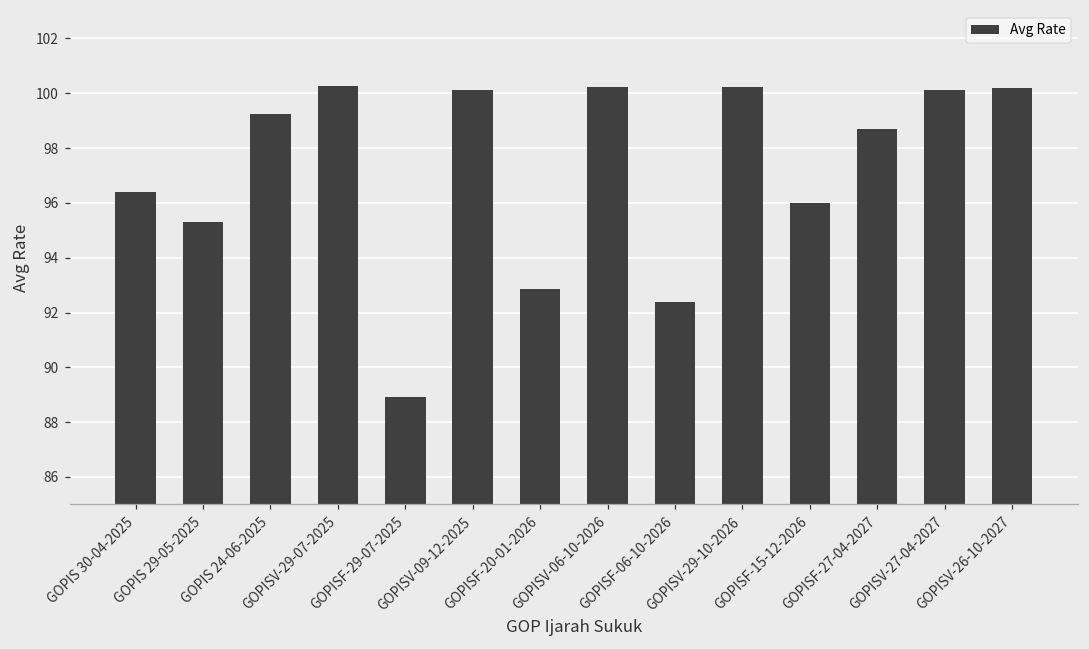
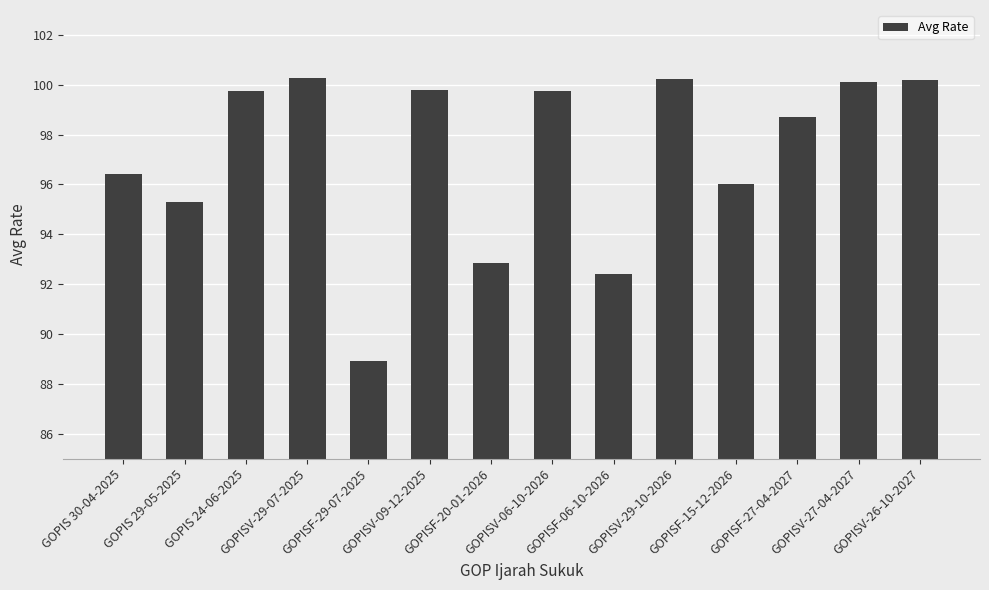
  {
    "GOPIS 30-04-2025": 96.4,
    "GOPIS 29-05-2025": 95.3,
-   "GOPIS 24-06-2025": 99.2,
+   "GOPIS 24-06-2025": 99.7,
    "GOPISV-29-07-2025": 100.3,
    "GOPISF-29-07-2025": 88.9,
-   "GOPISV-09-12-2025": 100.1,
+   "GOPISV-09-12-2025": 99.8,
    "GOPISF-20-01-2026": 92.8,
-   "GOPISV-06-10-2026": 100.2,
+   "GOPISV-06-10-2026": 99.8,
    "GOPISF-06-10-2026": 92.4,
    "GOPISV-29-10-2026": 100.2,
    "GOPISF-15-12-2026": 96.0,
    "GOPISF-27-04-2027": 98.7,
    "GOPISV-27-04-2027": 100.1,
    "GOPISV-26-10-2027": 100.2
  }
